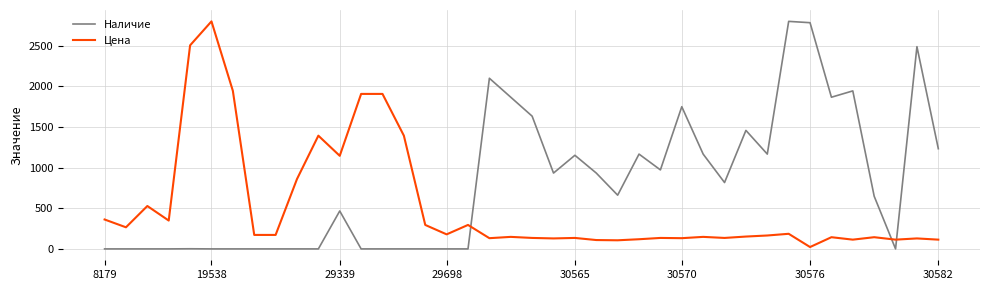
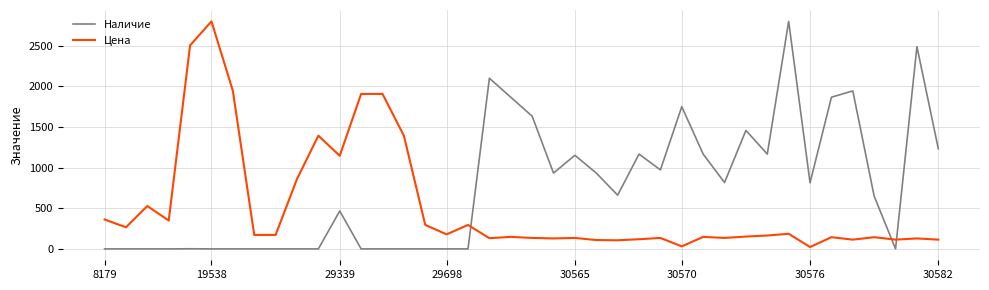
  {
    "Наличие": {
      "8179": 0,
      "19538": 0,
      "29339": 500,
      "29698": 0,
      "30565": 1200,
      "30570": 1800,
-     "30576": 2800,
+     "30576": 800,
      "30582": 1200
    },
    "Цена": {
      "8179": 400,
      "19538": 2800,
      "29339": 1100,
      "29698": 200,
      "30565": 100,
-     "30570": 100,
+     "30570": 0,
      "30576": 0,
      "30582": 100
    }
  }
